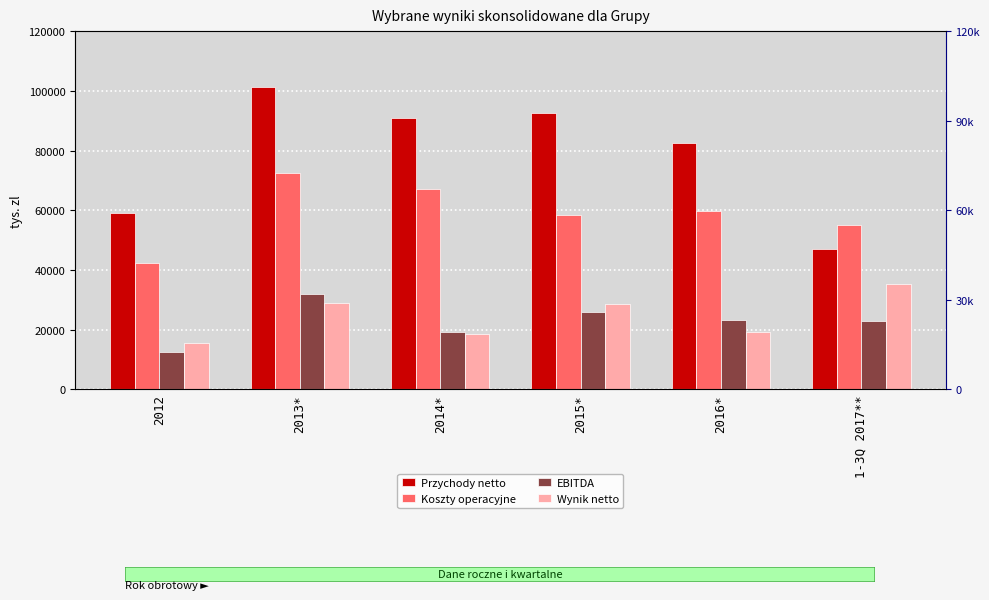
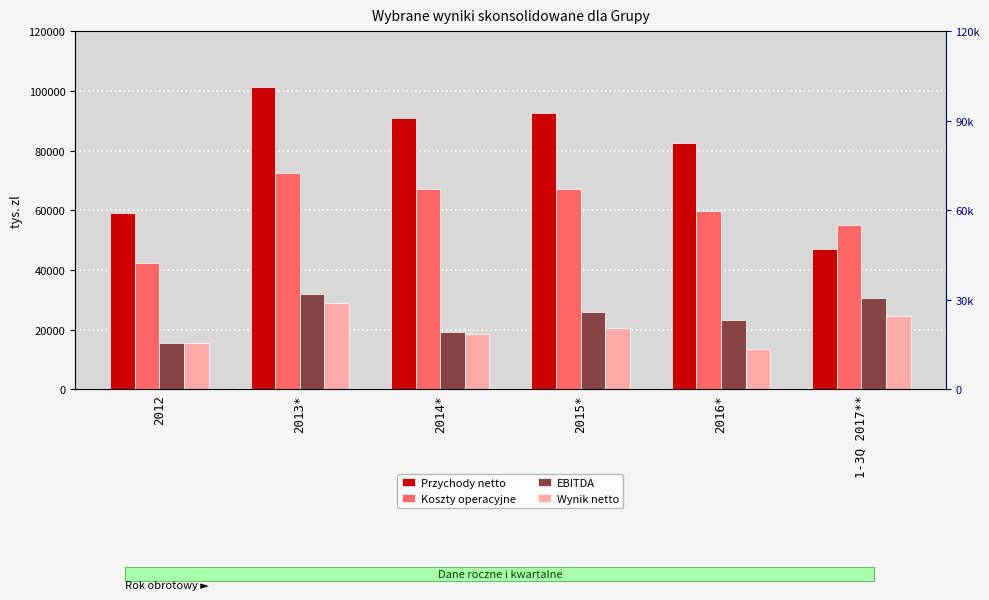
  {
    "Przychody netto": {
      "2012": 59000,
      "2013*": 101000,
      "2014*": 91000,
      "2015*": 93000,
      "2016*": 82000,
      "1-3Q 2017**": 47000
    },
    "Koszty operacyjne": {
      "2012": 42000,
      "2013*": 73000,
      "2014*": 67000,
-     "2015*": 58000,
+     "2015*": 67000,
      "2016*": 60000,
      "1-3Q 2017**": 55000
    },
    "EBITDA": {
-     "2012": 12000,
+     "2012": 16000,
      "2013*": 32000,
      "2014*": 19000,
      "2015*": 26000,
      "2016*": 23000,
-     "1-3Q 2017**": 23000
+     "1-3Q 2017**": 31000
    },
    "Wynik netto": {
      "2012": 16000,
      "2013*": 29000,
      "2014*": 18000,
-     "2015*": 29000,
-     "2016*": 19000,
-     "1-3Q 2017**": 35000
+     "2015*": 21000,
+     "2016*": 14000,
+     "1-3Q 2017**": 25000
    }
  }
